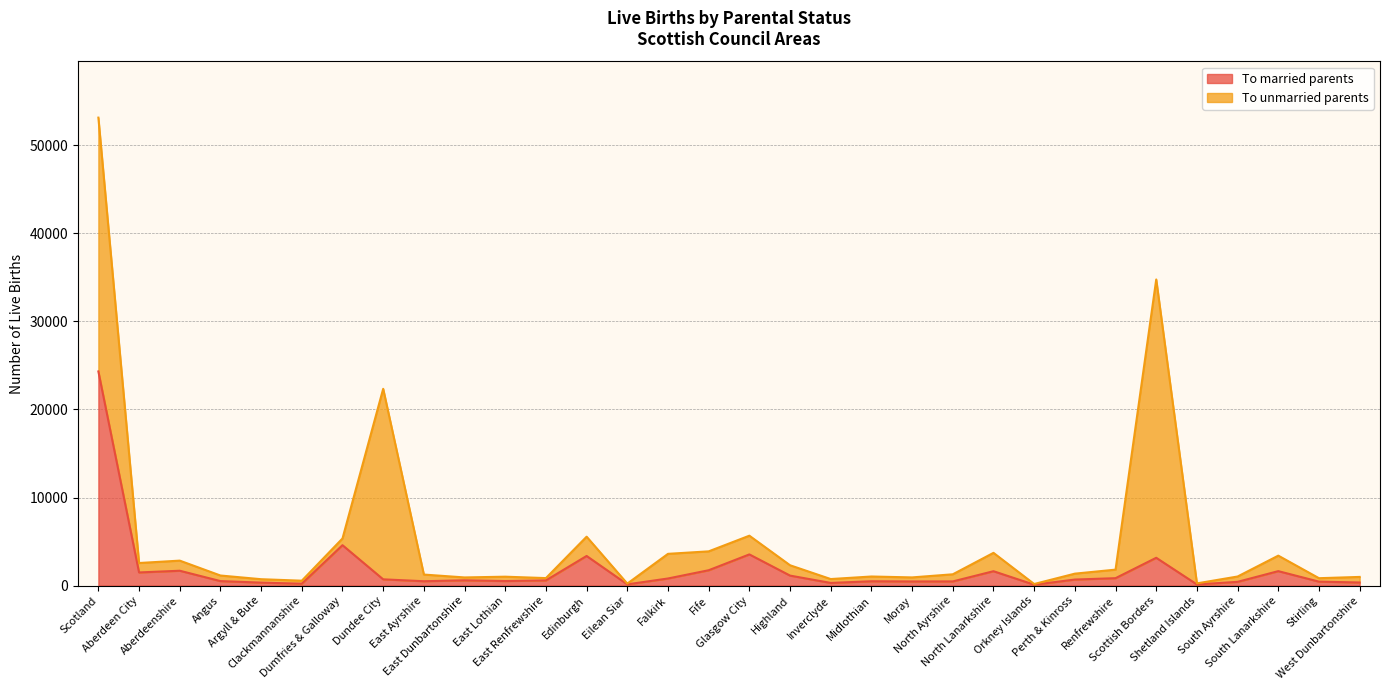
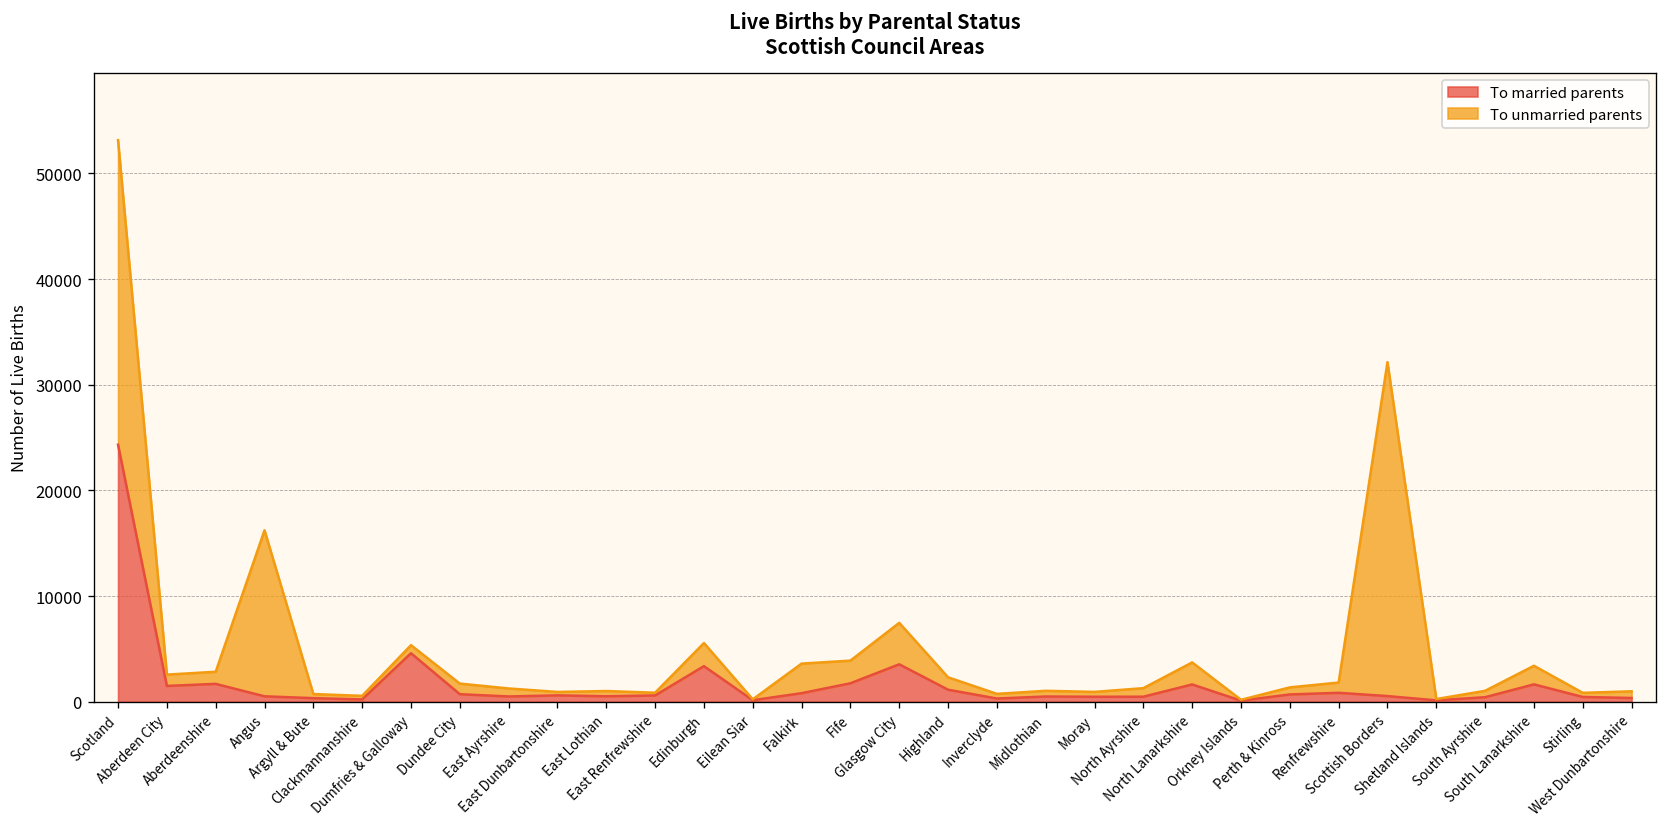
  {
    "To married parents": {
      "Scotland": 24000,
      "Aberdeen City": 1000,
      "Aberdeenshire": 2000,
      "Angus": 1000,
      "Argyll & Bute": 0,
      "Clackmannanshire": 0,
      "Dumfries & Galloway": 5000,
      "Dundee City": 1000,
      "East Ayrshire": 0,
      "East Dunbartonshire": 1000,
      "East Lothian": 1000,
      "Edinburgh": 3000,
      "Falkirk": 1000,
      "Fife": 2000,
      "Glasgow City": 4000,
      "Highland": 1000,
      "Inverclyde": 0,
      "Midlothian": 0,
      "Moray": 0,
      "North Ayrshire": 0,
      "North Lanarkshire": 2000,
      "Perth & Kinross": 1000,
      "Renfrewshire": 1000,
-     "Scottish Borders": 3000,
+     "Scottish Borders": 1000,
      "South Ayrshire": 0,
      "South Lanarkshire": 2000,
      "Stirling": 0,
      "West Dunbartonshire": 0
    },
    "To unmarried parents": {
      "Scotland": 29000,
      "Aberdeen City": 1000,
      "Aberdeenshire": 1000,
-     "Angus": 1000,
+     "Angus": 16000,
      "Argyll & Bute": 0,
      "Clackmannanshire": 0,
      "Dumfries & Galloway": 1000,
-     "Dundee City": 22000,
+     "Dundee City": 1000,
      "East Ayrshire": 1000,
      "East Dunbartonshire": 0,
      "East Lothian": 0,
      "Edinburgh": 2000,
      "Falkirk": 3000,
      "Fife": 2000,
-     "Glasgow City": 2000,
+     "Glasgow City": 4000,
      "Highland": 1000,
      "Inverclyde": 0,
      "Midlothian": 1000,
      "Moray": 0,
      "North Ayrshire": 1000,
      "North Lanarkshire": 2000,
      "Perth & Kinross": 1000,
      "Renfrewshire": 1000,
      "Scottish Borders": 32000,
      "South Ayrshire": 1000,
      "South Lanarkshire": 2000,
      "Stirling": 0,
      "West Dunbartonshire": 1000
    }
  }
